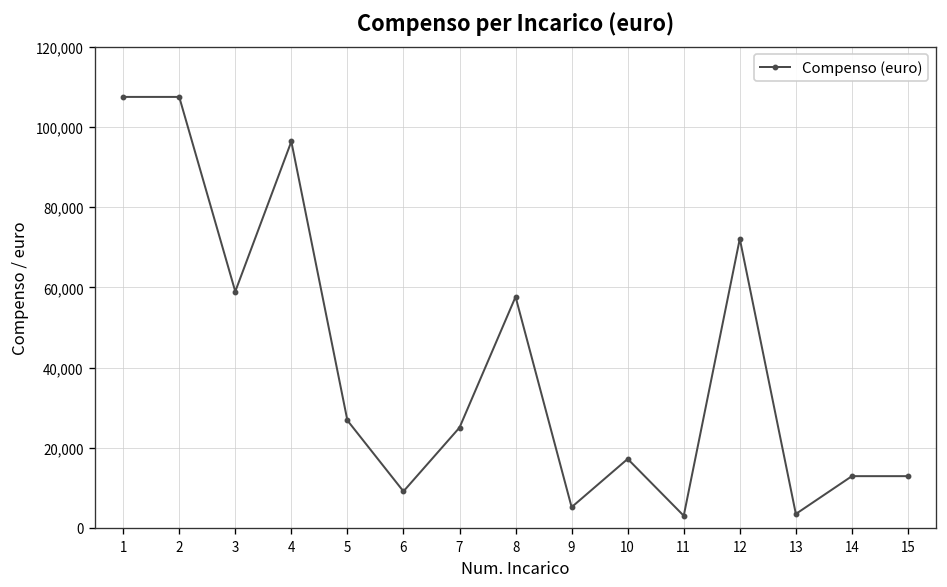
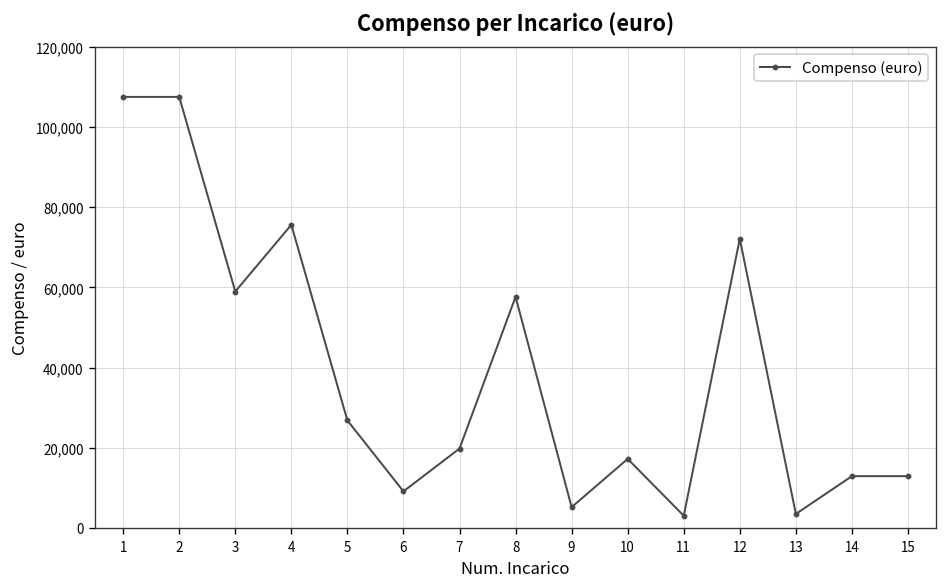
  {
    "1": "108,000",
    "2": "108,000",
    "3": "59,000",
-   "4": "96,000",
+   "4": "76,000",
    "5": "27,000",
    "6": "9,000",
-   "7": "25,000",
+   "7": "20,000",
    "8": "58,000",
    "9": "5,000",
    "10": "17,000",
    "11": "3,000",
    "12": "72,000",
    "13": "3,000",
    "14": "13,000",
    "15": "13,000"
  }
